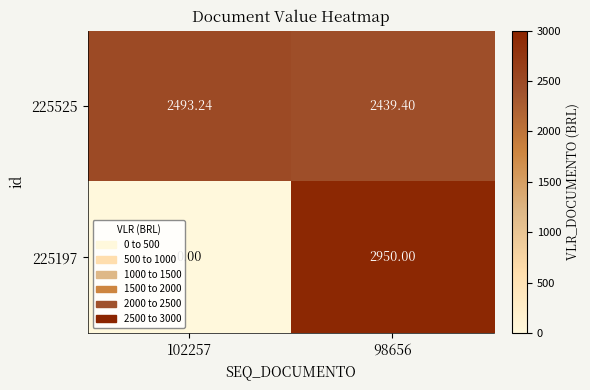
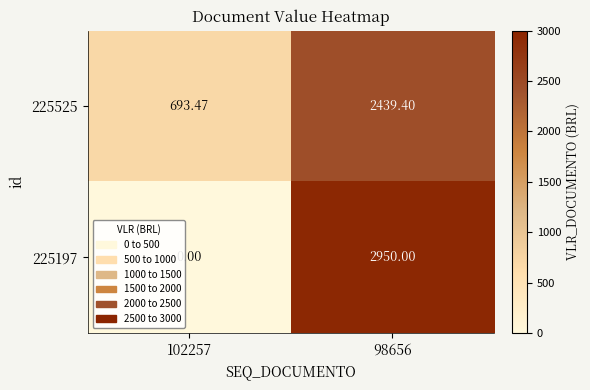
  {
    "225525": {
-     "102257": 2493.24,
+     "102257": 693.47,
      "98656": 2439.40
    },
    "225197": {
      "98656": 2950.00
    }
  }
